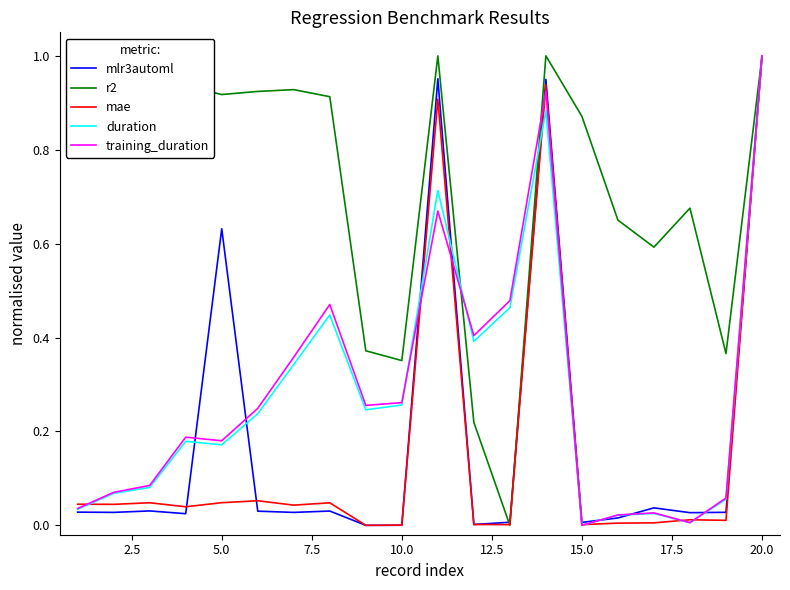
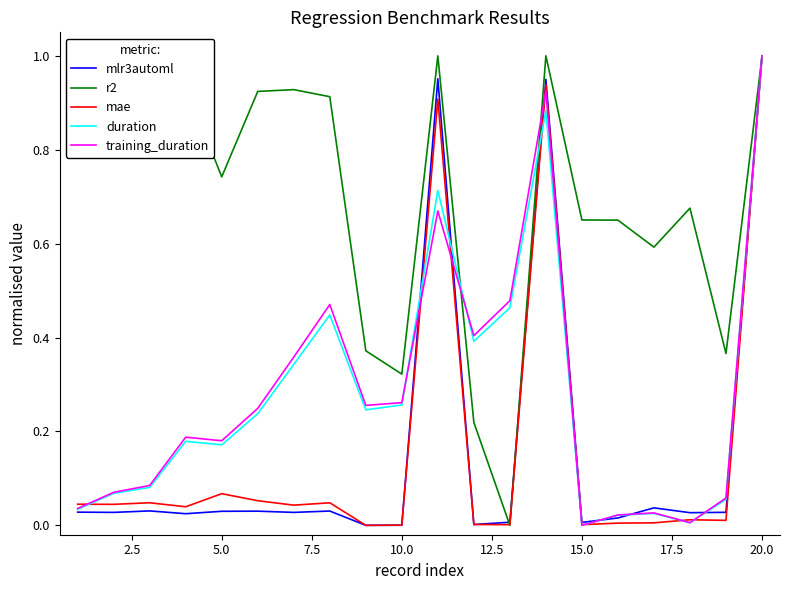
  {
    "mlr3automl": {
-     "5.0": 0.63
+     "5.0": 0.03
    },
    "r2": {
-     "5.0": 0.92,
-     "10.0": 0.35,
-     "15.0": 0.87
+     "5.0": 0.74,
+     "10.0": 0.32,
+     "15.0": 0.65
    },
    "mae": {
-     "5.0": 0.05
+     "5.0": 0.07
    },
    "duration": {
      "5.0": 0.17
    },
    "training_duration": {
      "5.0": 0.18
    }
  }
